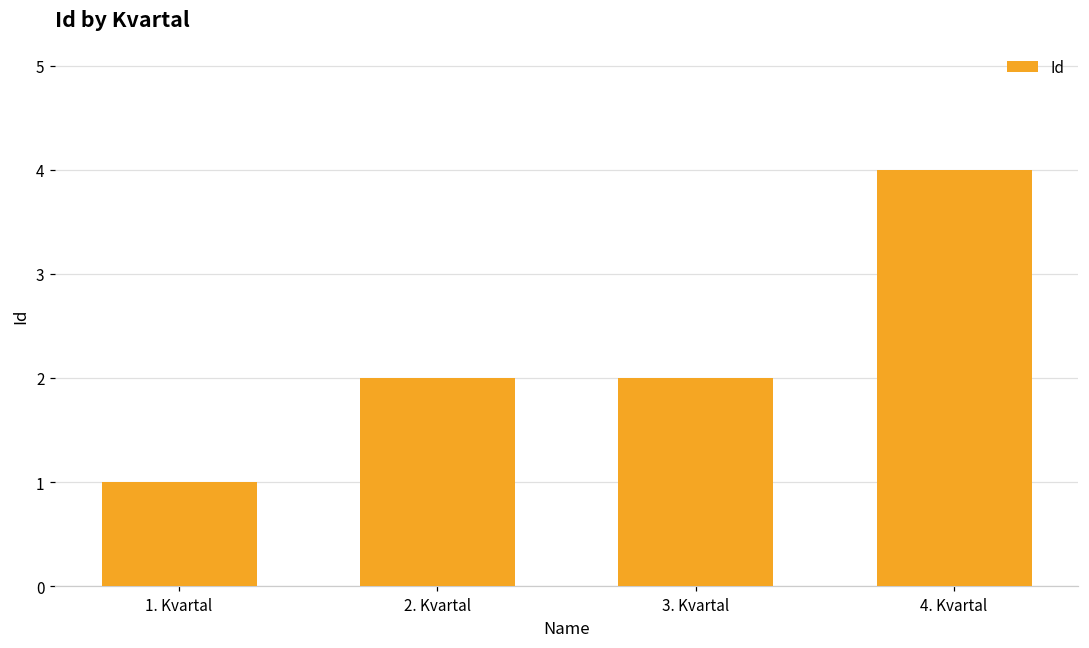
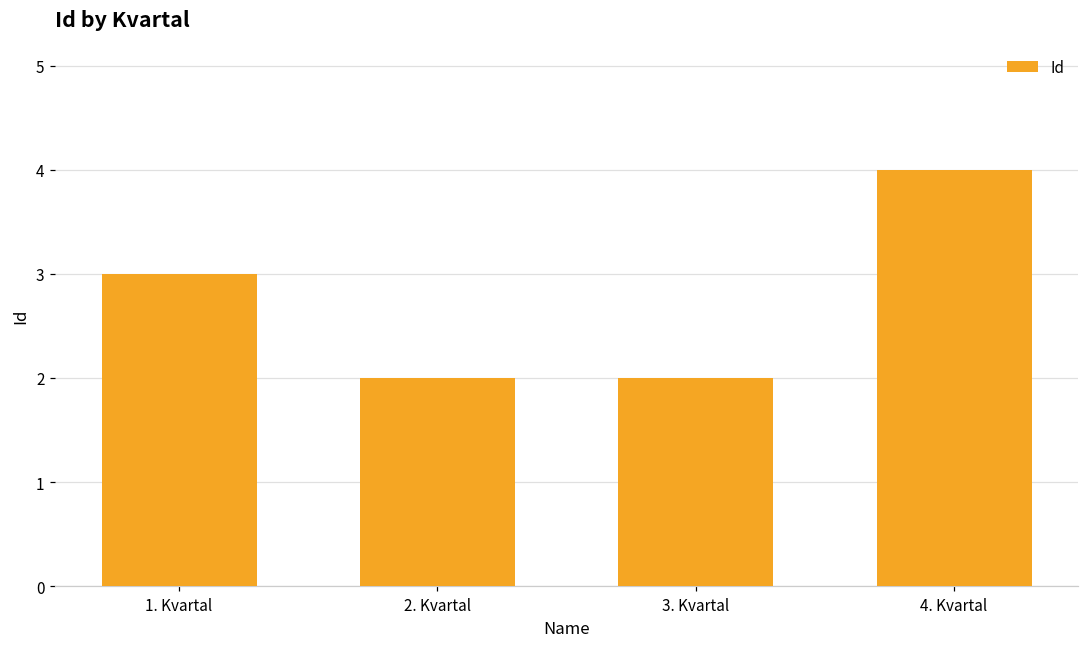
  {
-   "1. Kvartal": 1,
+   "1. Kvartal": 3,
    "2. Kvartal": 2,
    "3. Kvartal": 2,
    "4. Kvartal": 4
  }
